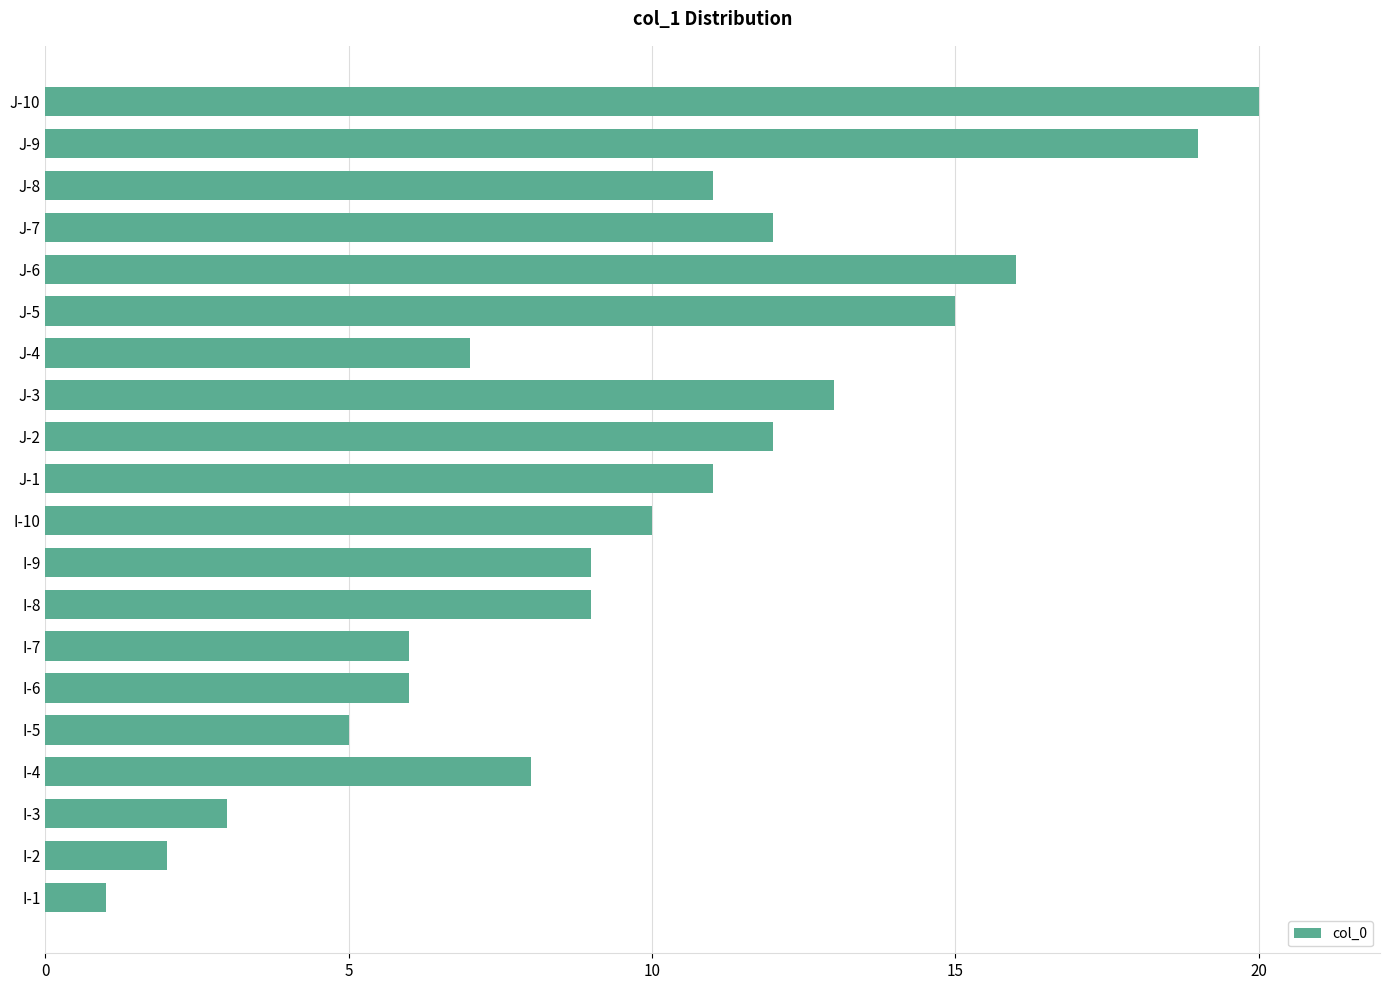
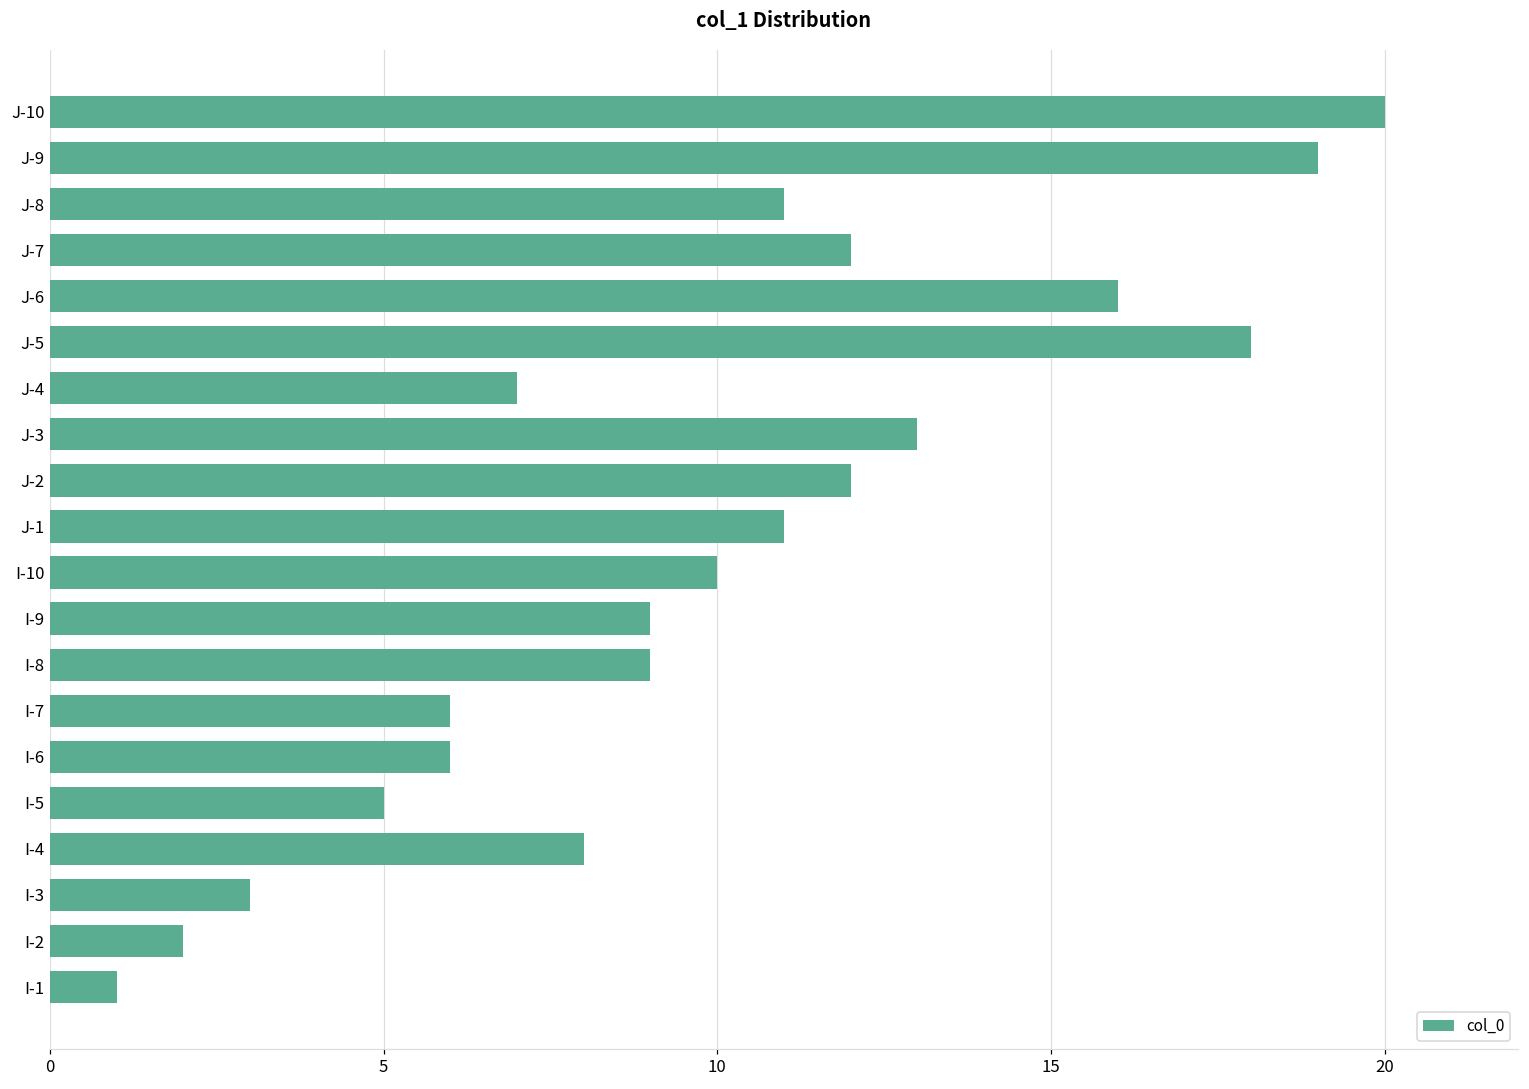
  {
    "J-10": 20,
    "J-9": 19,
    "J-8": 11,
    "J-7": 12,
    "J-6": 16,
-   "J-5": 15,
+   "J-5": 18,
    "J-4": 7,
    "J-3": 13,
    "J-2": 12,
    "J-1": 11,
    "I-10": 10,
    "I-9": 9,
    "I-8": 9,
    "I-7": 6,
    "I-6": 6,
    "I-5": 5,
    "I-4": 8,
    "I-3": 3,
    "I-2": 2,
    "I-1": 1
  }
